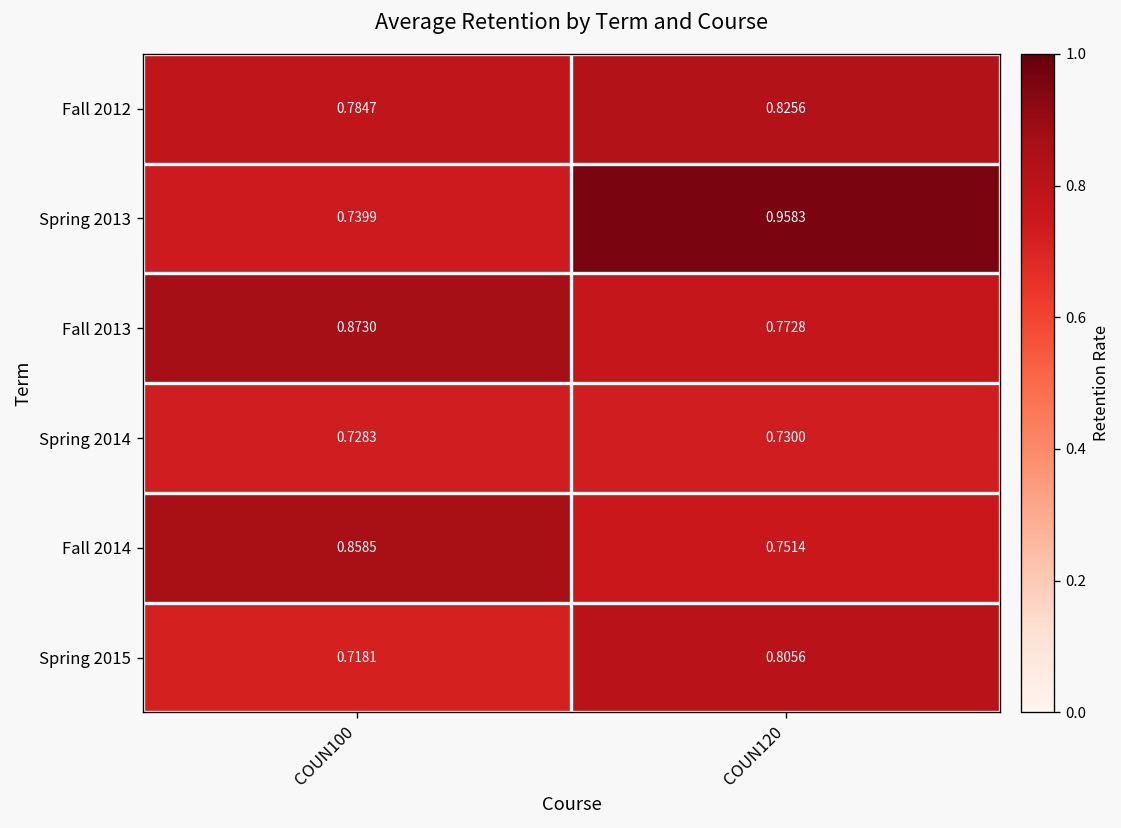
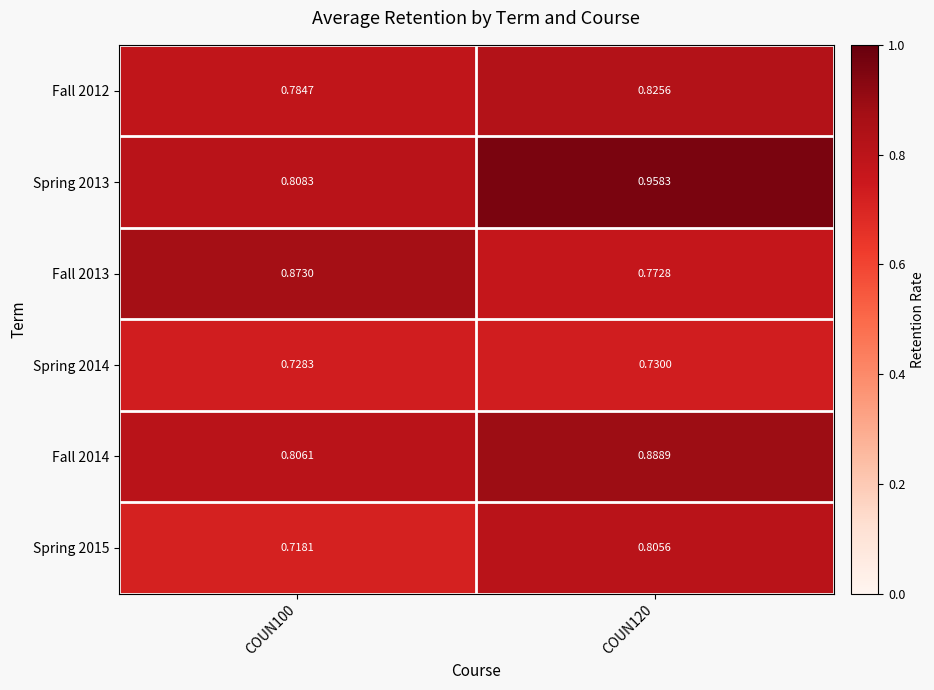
  {
    "Fall 2012": {
      "COUN100": 0.7847,
      "COUN120": 0.8256
    },
    "Spring 2013": {
-     "COUN100": 0.7399,
+     "COUN100": 0.8083,
      "COUN120": 0.9583
    },
    "Fall 2013": {
      "COUN100": 0.8730,
      "COUN120": 0.7728
    },
    "Spring 2014": {
      "COUN100": 0.7283,
      "COUN120": 0.7300
    },
    "Fall 2014": {
-     "COUN100": 0.8585,
-     "COUN120": 0.7514
+     "COUN100": 0.8061,
+     "COUN120": 0.8889
    },
    "Spring 2015": {
      "COUN100": 0.7181,
      "COUN120": 0.8056
    }
  }
